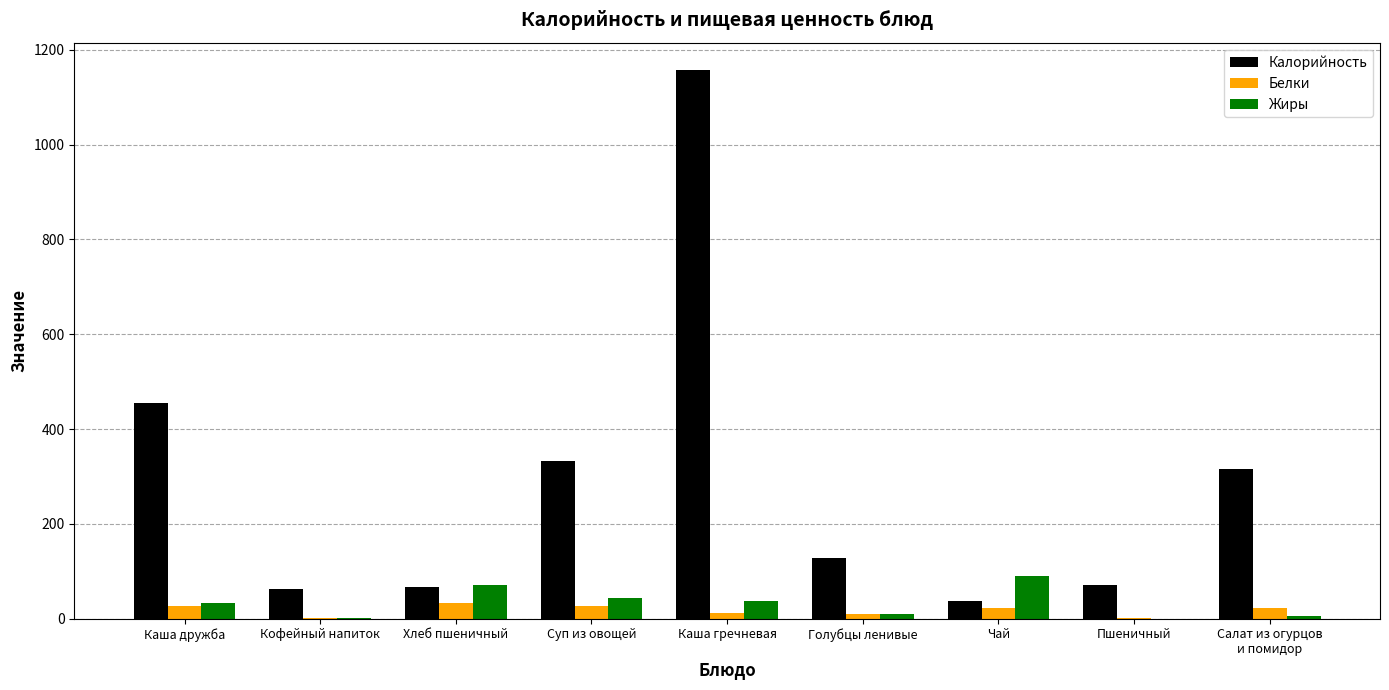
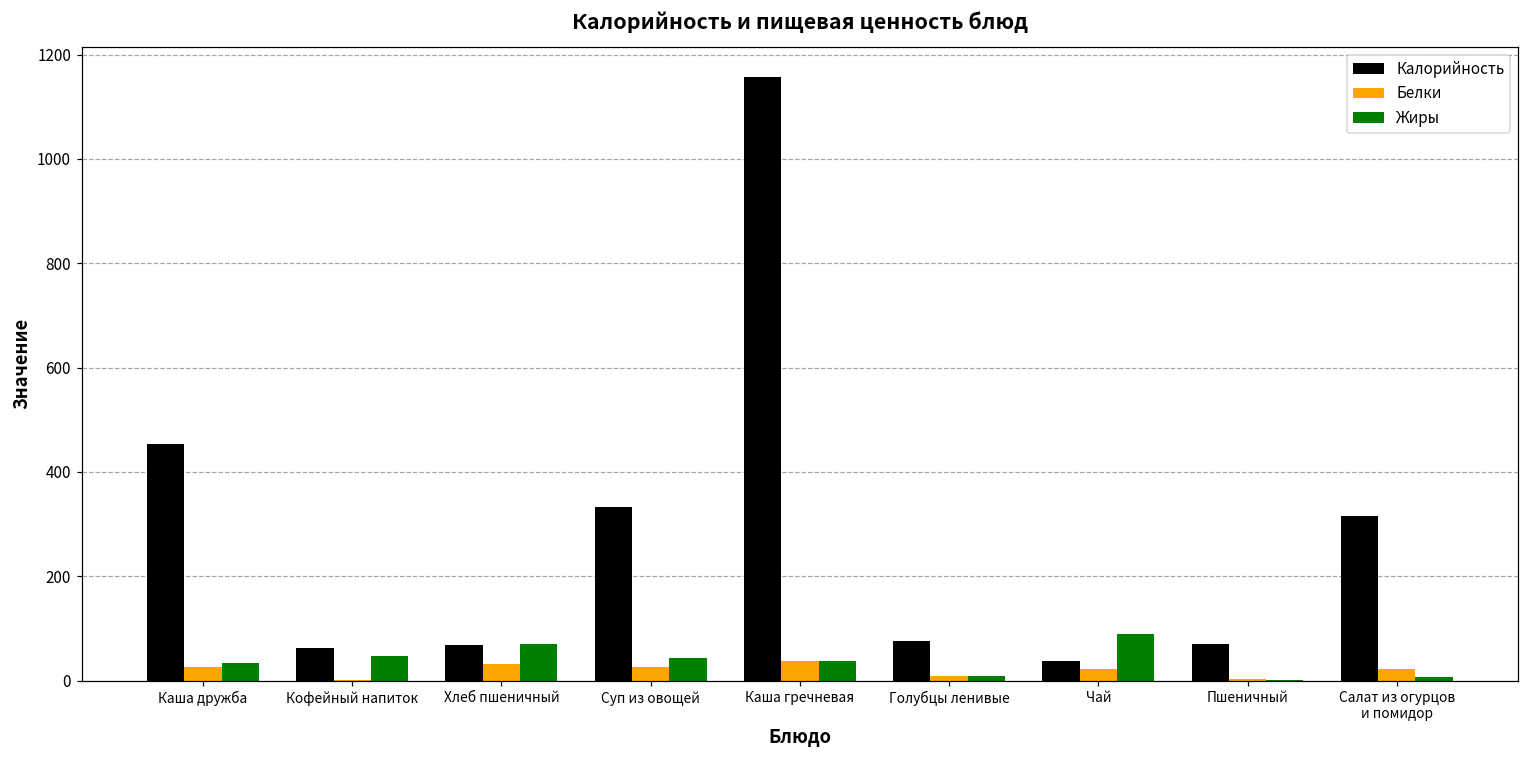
  {
    "Калорийность": {
      "Каша дружба": 450,
      "Кофейный напиток": 60,
      "Хлеб пшеничный": 70,
      "Суп из овощей": 330,
      "Каша гречневая": 1160,
-     "Голубцы ленивые": 130,
+     "Голубцы ленивые": 80,
      "Чай": 40,
      "Пшеничный": 70,
      "Салат из огурцов и помидор": 320
    },
    "Белки": {
      "Каша дружба": 30,
      "Хлеб пшеничный": 30,
      "Суп из овощей": 30,
-     "Каша гречневая": 10,
+     "Каша гречневая": 40,
      "Голубцы ленивые": 10,
      "Чай": 20,
      "Салат из огурцов и помидор": 20
    },
    "Жиры": {
      "Каша дружба": 30,
-     "Кофейный напиток": 0,
+     "Кофейный напиток": 50,
      "Хлеб пшеничный": 70,
      "Суп из овощей": 40,
      "Каша гречневая": 40,
      "Голубцы ленивые": 10,
      "Чай": 90,
      "Салат из огурцов и помидор": 10
    }
  }
